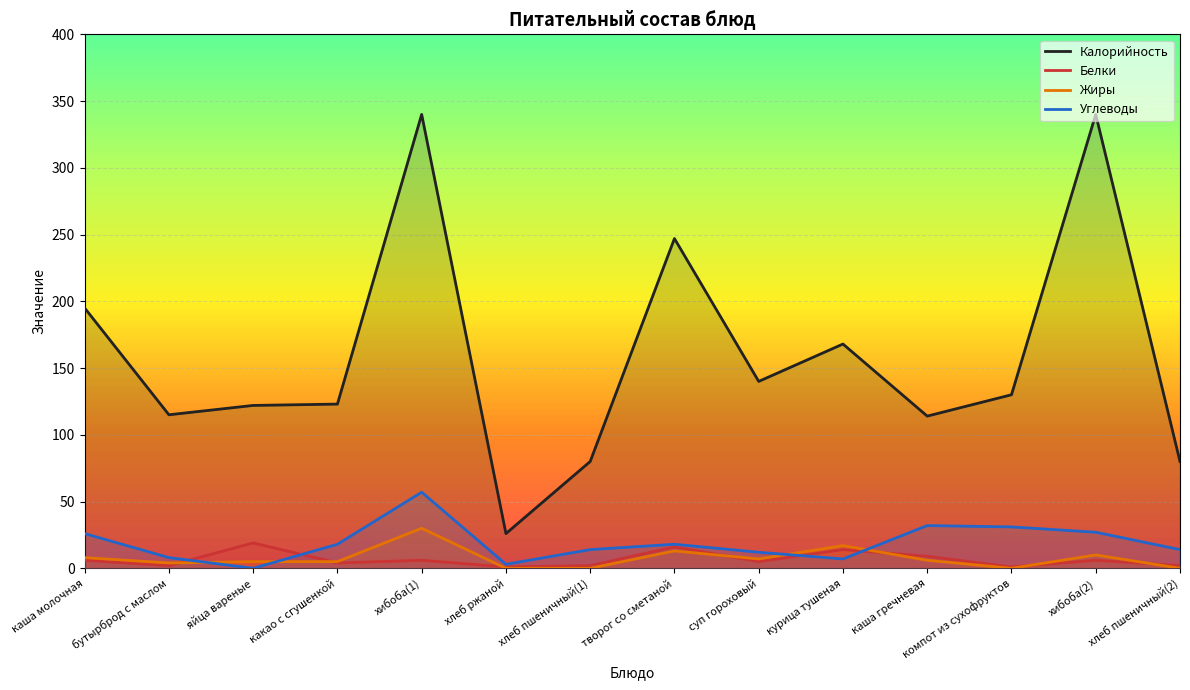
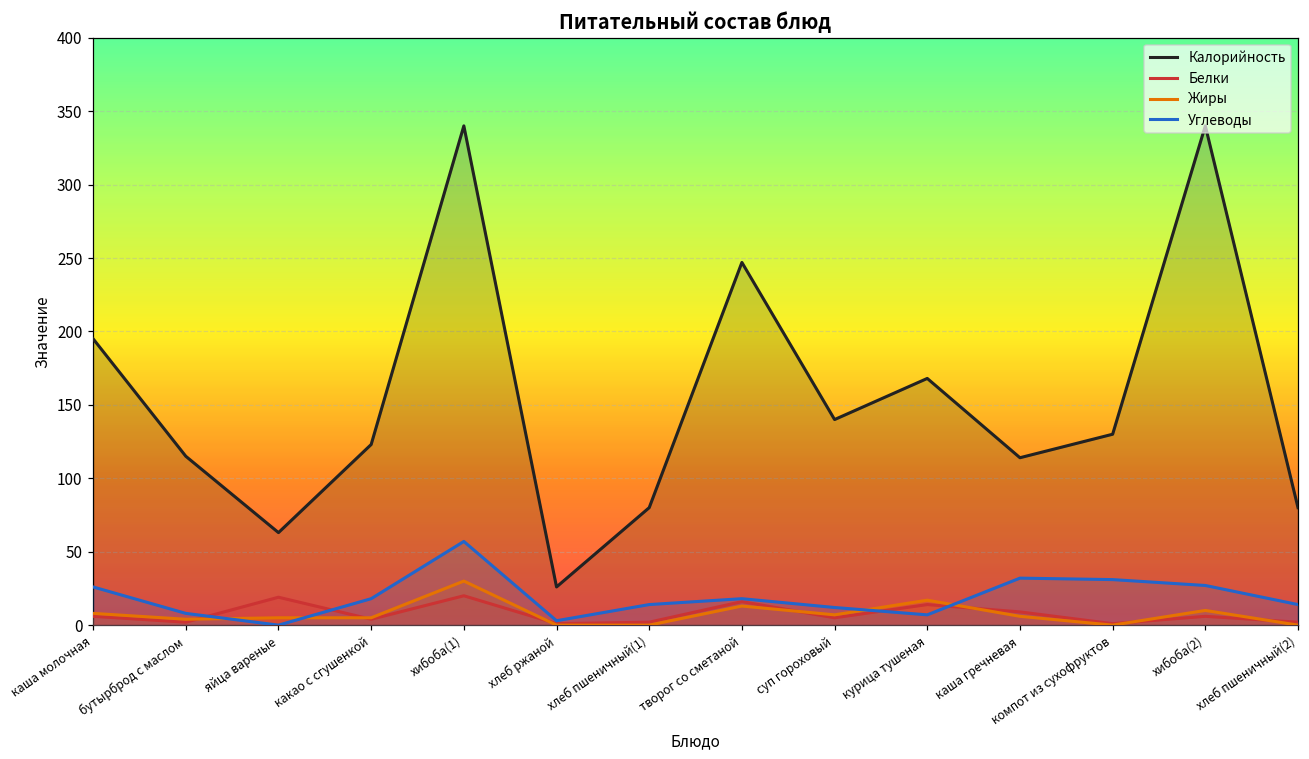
  {
    "Калорийность": {
      "каша молочная": 195,
      "бутырброд с маслом": 115,
-     "яйца вареные": 122,
+     "яйца вареные": 63,
      "какао с сгушенкой": 123,
      "хибоба(1)": 340,
      "хлеб ржаной": 26,
      "хлеб пшеничный(1)": 80,
      "творог со сметаной": 247,
      "суп гороховый": 140,
      "курица тушеная": 168,
      "каша гречневая": 114,
      "компот из сухофруктов": 130,
      "хлеб пшеничный(2)": 80
    },
    "Белки": {
      "каша молочная": 6,
      "бутырброд с маслом": 2,
      "яйца вареные": 19,
-     "хибоба(1)": 6,
+     "хибоба(1)": 20,
      "хлеб пшеничный(1)": 2,
      "творог со сметаной": 16,
      "суп гороховый": 5,
      "курица тушеная": 14,
      "каша гречневая": 9,
      "хибоба(2)": 6,
      "хлеб пшеничный(2)": 2
    },
    "Жиры": {
      "каша молочная": 8,
      "бутырброд с маслом": 4,
      "яйца вареные": 5,
      "хибоба(1)": 30,
      "хлеб пшеничный(1)": 0,
      "творог со сметаной": 13,
      "суп гороховый": 7,
      "курица тушеная": 17,
      "каша гречневая": 6,
      "хибоба(2)": 10,
      "хлеб пшеничный(2)": 0
    },
    "Углеводы": {
      "каша молочная": 26,
      "бутырброд с маслом": 8,
      "яйца вареные": 0,
      "какао с сгушенкой": 18,
      "хибоба(1)": 57,
      "хлеб ржаной": 3,
      "хлеб пшеничный(1)": 14,
      "творог со сметаной": 18,
      "суп гороховый": 12,
      "курица тушеная": 7,
      "каша гречневая": 32,
      "компот из сухофруктов": 31,
      "хибоба(2)": 27,
      "хлеб пшеничный(2)": 14
    }
  }
